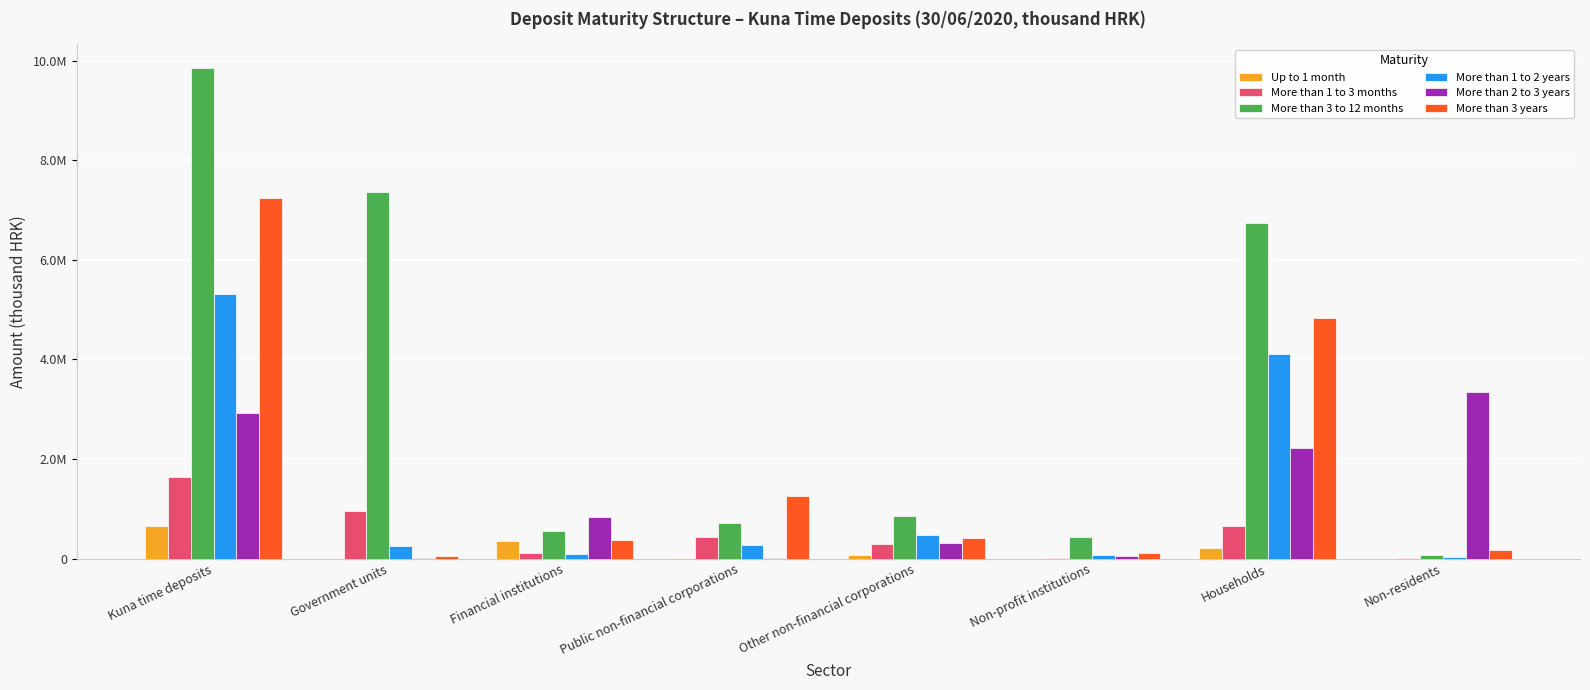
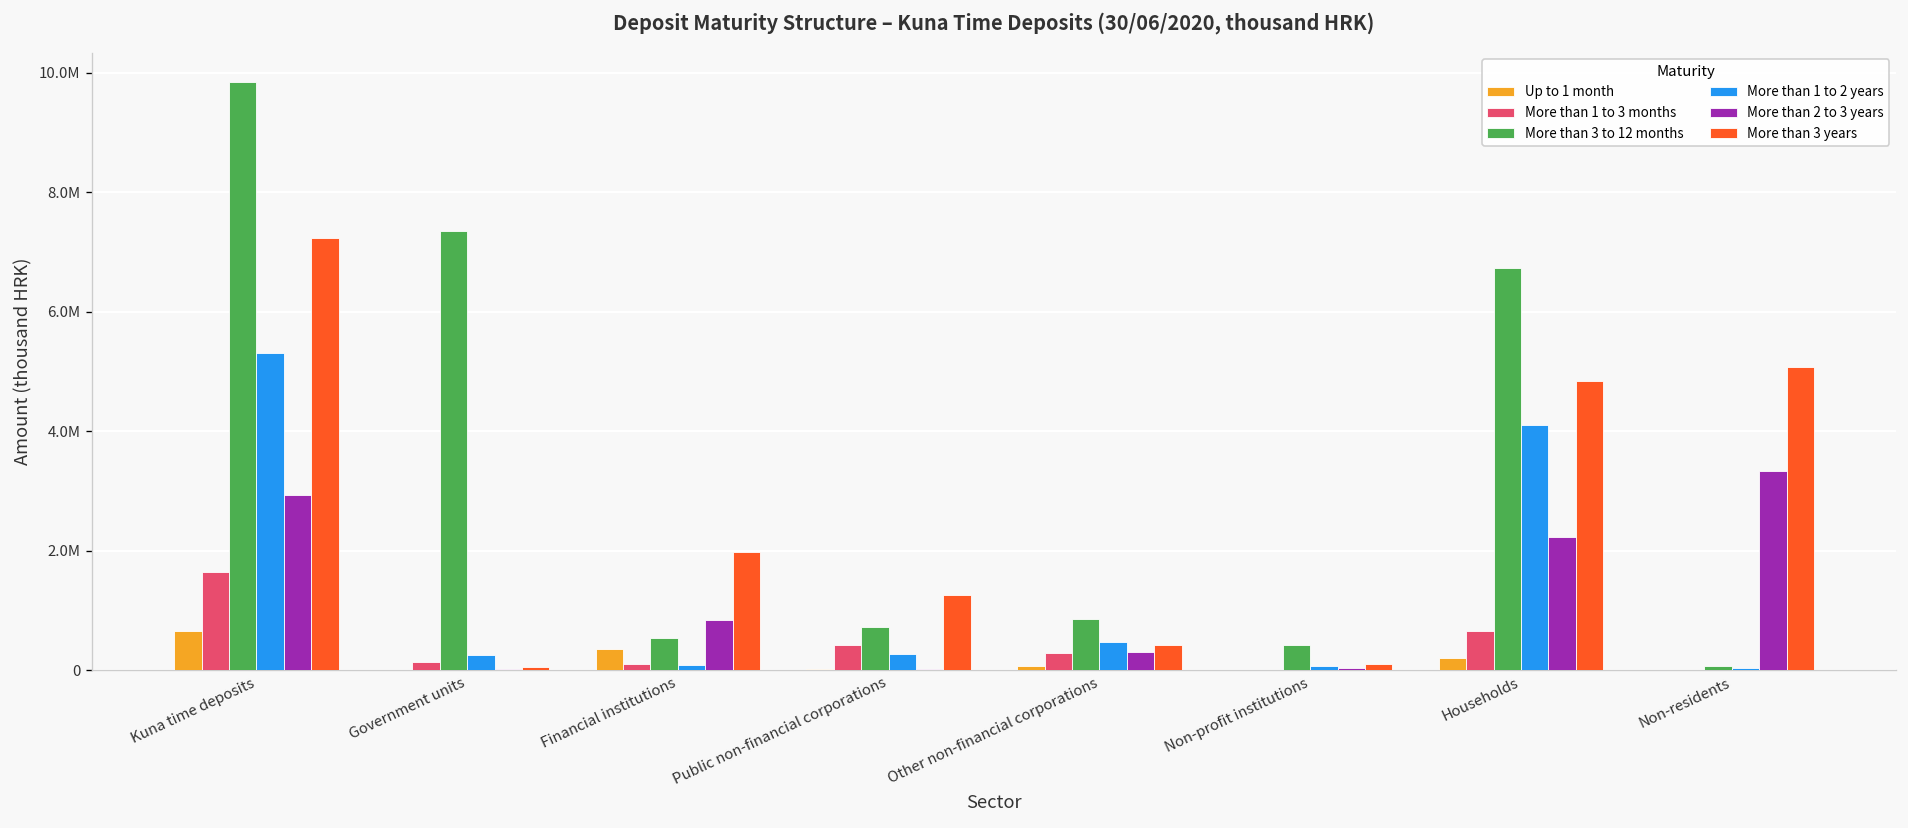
  {
    "Up to 1 month": {
      "Kuna time deposits": 700000,
      "Financial institutions": 400000,
      "Other non-financial corporations": 100000,
      "Households": 200000
    },
    "More than 1 to 3 months": {
      "Kuna time deposits": 1600000,
-     "Government units": 1000000,
+     "Government units": 100000,
      "Financial institutions": 100000,
      "Public non-financial corporations": 400000,
      "Other non-financial corporations": 300000,
      "Households": 700000
    },
    "More than 3 to 12 months": {
      "Kuna time deposits": 9800000,
      "Government units": 7400000,
      "Financial institutions": 500000,
      "Public non-financial corporations": 700000,
      "Other non-financial corporations": 900000,
      "Non-profit institutions": 400000,
      "Households": 6700000,
      "Non-residents": 100000
    },
    "More than 1 to 2 years": {
      "Kuna time deposits": 5300000,
      "Government units": 300000,
      "Financial institutions": 100000,
      "Public non-financial corporations": 300000,
      "Other non-financial corporations": 500000,
      "Non-profit institutions": 100000,
      "Households": 4100000
    },
    "More than 2 to 3 years": {
      "Kuna time deposits": 2900000,
      "Financial institutions": 800000,
      "Other non-financial corporations": 300000,
      "Households": 2200000,
      "Non-residents": 3300000
    },
    "More than 3 years": {
      "Kuna time deposits": 7200000,
      "Government units": 100000,
-     "Financial institutions": 400000,
+     "Financial institutions": 2000000,
      "Public non-financial corporations": 1300000,
      "Other non-financial corporations": 400000,
      "Non-profit institutions": 100000,
      "Households": 4800000,
-     "Non-residents": 200000
+     "Non-residents": 5100000
    }
  }
